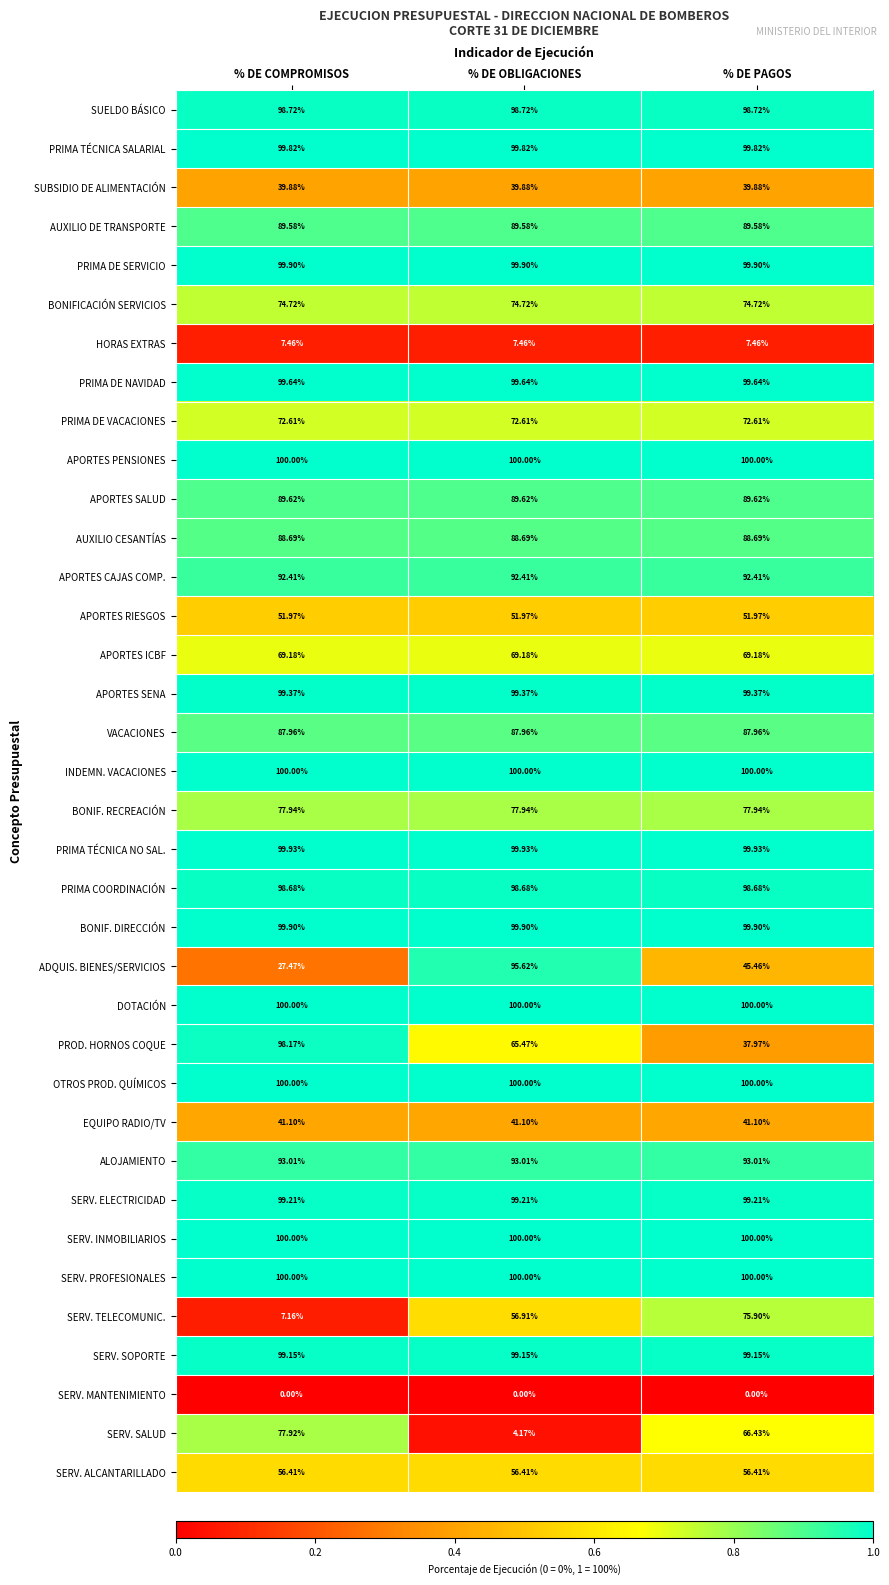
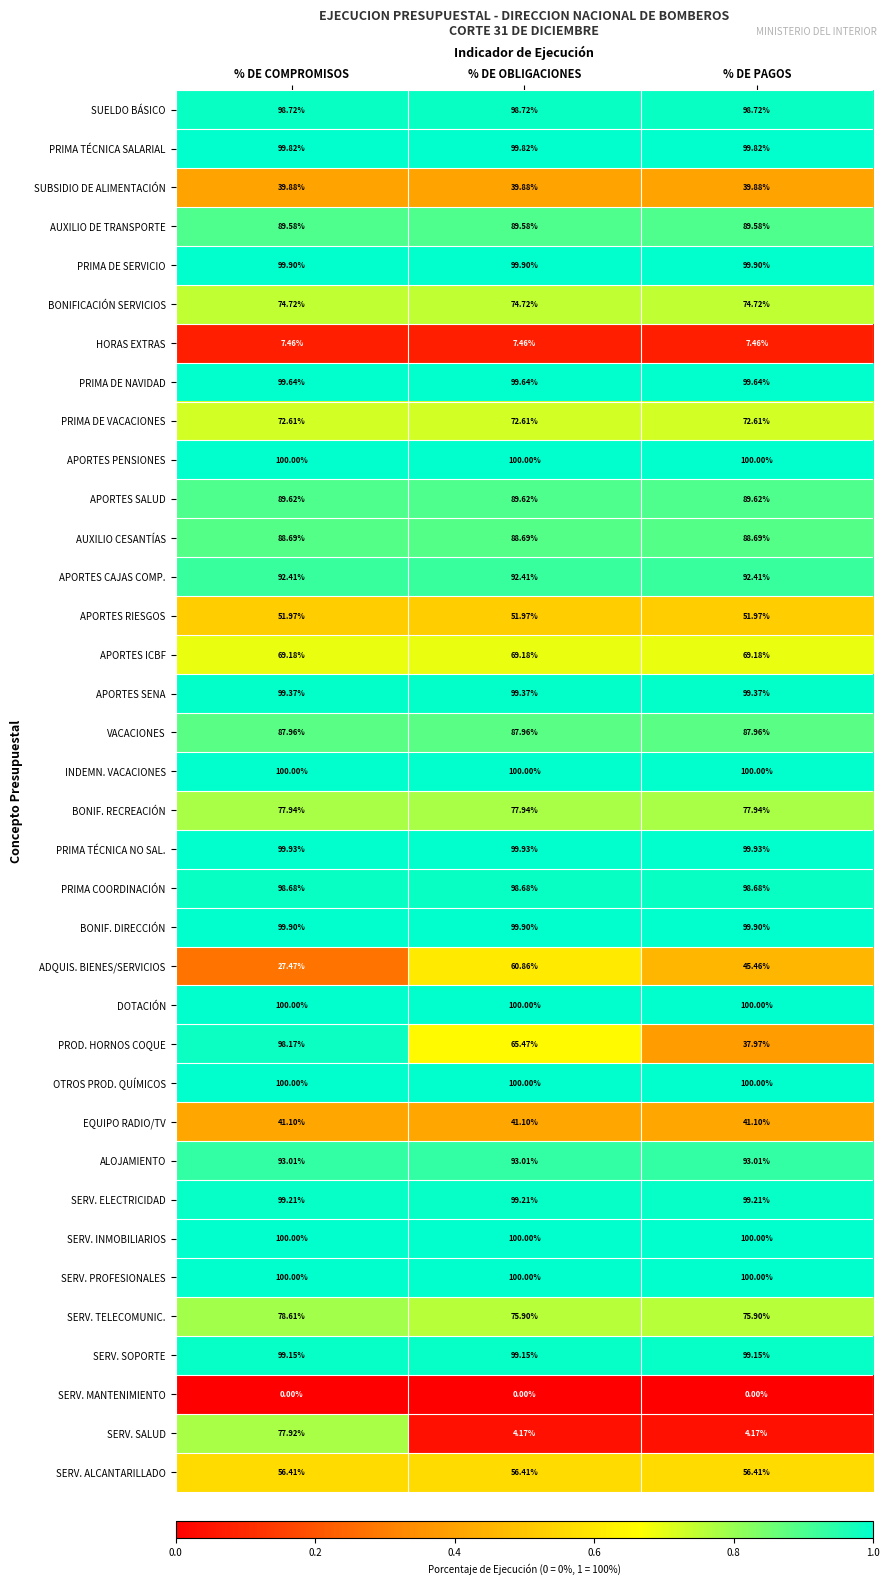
  {
    "SUELDO BÁSICO": {
      "% DE COMPROMISOS": "98.72%",
      "% DE OBLIGACIONES": "98.72%",
      "% DE PAGOS": "98.72%"
    },
    "PRIMA TÉCNICA SALARIAL": {
      "% DE COMPROMISOS": "99.82%",
      "% DE OBLIGACIONES": "99.82%",
      "% DE PAGOS": "99.82%"
    },
    "SUBSIDIO DE ALIMENTACIÓN": {
      "% DE COMPROMISOS": "39.88%",
      "% DE OBLIGACIONES": "39.88%",
      "% DE PAGOS": "39.88%"
    },
    "AUXILIO DE TRANSPORTE": {
      "% DE COMPROMISOS": "89.58%",
      "% DE OBLIGACIONES": "89.58%",
      "% DE PAGOS": "89.58%"
    },
    "PRIMA DE SERVICIO": {
      "% DE COMPROMISOS": "99.90%",
      "% DE OBLIGACIONES": "99.90%",
      "% DE PAGOS": "99.90%"
    },
    "BONIFICACIÓN SERVICIOS": {
      "% DE COMPROMISOS": "74.72%",
      "% DE OBLIGACIONES": "74.72%",
      "% DE PAGOS": "74.72%"
    },
    "HORAS EXTRAS": {
      "% DE COMPROMISOS": "7.46%",
      "% DE OBLIGACIONES": "7.46%",
      "% DE PAGOS": "7.46%"
    },
    "PRIMA DE NAVIDAD": {
      "% DE COMPROMISOS": "99.64%",
      "% DE OBLIGACIONES": "99.64%",
      "% DE PAGOS": "99.64%"
    },
    "PRIMA DE VACACIONES": {
      "% DE COMPROMISOS": "72.61%",
      "% DE OBLIGACIONES": "72.61%",
      "% DE PAGOS": "72.61%"
    },
    "APORTES PENSIONES": {
      "% DE COMPROMISOS": "100.00%",
      "% DE OBLIGACIONES": "100.00%",
      "% DE PAGOS": "100.00%"
    },
    "APORTES SALUD": {
      "% DE COMPROMISOS": "89.62%",
      "% DE OBLIGACIONES": "89.62%",
      "% DE PAGOS": "89.62%"
    },
    "AUXILIO CESANTÍAS": {
      "% DE COMPROMISOS": "88.69%",
      "% DE OBLIGACIONES": "88.69%",
      "% DE PAGOS": "88.69%"
    },
    "APORTES CAJAS COMP.": {
      "% DE COMPROMISOS": "92.41%",
      "% DE OBLIGACIONES": "92.41%",
      "% DE PAGOS": "92.41%"
    },
    "APORTES RIESGOS": {
      "% DE COMPROMISOS": "51.97%",
      "% DE OBLIGACIONES": "51.97%",
      "% DE PAGOS": "51.97%"
    },
    "APORTES ICBF": {
      "% DE COMPROMISOS": "69.18%",
      "% DE OBLIGACIONES": "69.18%",
      "% DE PAGOS": "69.18%"
    },
    "APORTES SENA": {
      "% DE COMPROMISOS": "99.37%",
      "% DE OBLIGACIONES": "99.37%",
      "% DE PAGOS": "99.37%"
    },
    "VACACIONES": {
      "% DE COMPROMISOS": "87.96%",
      "% DE OBLIGACIONES": "87.96%",
      "% DE PAGOS": "87.96%"
    },
    "INDEMN. VACACIONES": {
      "% DE COMPROMISOS": "100.00%",
      "% DE OBLIGACIONES": "100.00%",
      "% DE PAGOS": "100.00%"
    },
    "BONIF. RECREACIÓN": {
      "% DE COMPROMISOS": "77.94%",
      "% DE OBLIGACIONES": "77.94%",
      "% DE PAGOS": "77.94%"
    },
    "PRIMA TÉCNICA NO SAL.": {
      "% DE COMPROMISOS": "99.93%",
      "% DE OBLIGACIONES": "99.93%",
      "% DE PAGOS": "99.93%"
    },
    "PRIMA COORDINACIÓN": {
      "% DE COMPROMISOS": "98.68%",
      "% DE OBLIGACIONES": "98.68%",
      "% DE PAGOS": "98.68%"
    },
    "BONIF. DIRECCIÓN": {
      "% DE COMPROMISOS": "99.90%",
      "% DE OBLIGACIONES": "99.90%",
      "% DE PAGOS": "99.90%"
    },
    "ADQUIS. BIENES/SERVICIOS": {
      "% DE COMPROMISOS": "27.47%",
-     "% DE OBLIGACIONES": "95.62%",
+     "% DE OBLIGACIONES": "60.86%",
      "% DE PAGOS": "45.46%"
    },
    "DOTACIÓN": {
      "% DE COMPROMISOS": "100.00%",
      "% DE OBLIGACIONES": "100.00%",
      "% DE PAGOS": "100.00%"
    },
    "PROD. HORNOS COQUE": {
      "% DE COMPROMISOS": "98.17%",
      "% DE OBLIGACIONES": "65.47%",
      "% DE PAGOS": "37.97%"
    },
    "OTROS PROD. QUÍMICOS": {
      "% DE COMPROMISOS": "100.00%",
      "% DE OBLIGACIONES": "100.00%",
      "% DE PAGOS": "100.00%"
    },
    "EQUIPO RADIO/TV": {
      "% DE COMPROMISOS": "41.10%",
      "% DE OBLIGACIONES": "41.10%",
      "% DE PAGOS": "41.10%"
    },
    "ALOJAMIENTO": {
      "% DE COMPROMISOS": "93.01%",
      "% DE OBLIGACIONES": "93.01%",
      "% DE PAGOS": "93.01%"
    },
    "SERV. ELECTRICIDAD": {
      "% DE COMPROMISOS": "99.21%",
      "% DE OBLIGACIONES": "99.21%",
      "% DE PAGOS": "99.21%"
    },
    "SERV. INMOBILIARIOS": {
      "% DE COMPROMISOS": "100.00%",
      "% DE OBLIGACIONES": "100.00%",
      "% DE PAGOS": "100.00%"
    },
    "SERV. PROFESIONALES": {
      "% DE COMPROMISOS": "100.00%",
      "% DE OBLIGACIONES": "100.00%",
      "% DE PAGOS": "100.00%"
    },
    "SERV. TELECOMUNIC.": {
-     "% DE COMPROMISOS": "7.16%",
-     "% DE OBLIGACIONES": "56.91%",
+     "% DE COMPROMISOS": "78.61%",
+     "% DE OBLIGACIONES": "75.90%",
      "% DE PAGOS": "75.90%"
    },
    "SERV. SOPORTE": {
      "% DE COMPROMISOS": "99.15%",
      "% DE OBLIGACIONES": "99.15%",
      "% DE PAGOS": "99.15%"
    },
    "SERV. MANTENIMIENTO": {
      "% DE COMPROMISOS": "0.00%",
      "% DE OBLIGACIONES": "0.00%",
      "% DE PAGOS": "0.00%"
    },
    "SERV. SALUD": {
      "% DE COMPROMISOS": "77.92%",
      "% DE OBLIGACIONES": "4.17%",
-     "% DE PAGOS": "66.43%"
+     "% DE PAGOS": "4.17%"
    },
    "SERV. ALCANTARILLADO": {
      "% DE COMPROMISOS": "56.41%",
      "% DE OBLIGACIONES": "56.41%",
      "% DE PAGOS": "56.41%"
    }
  }
